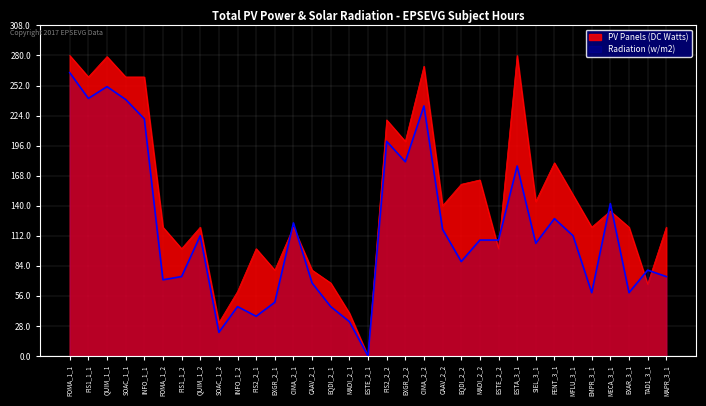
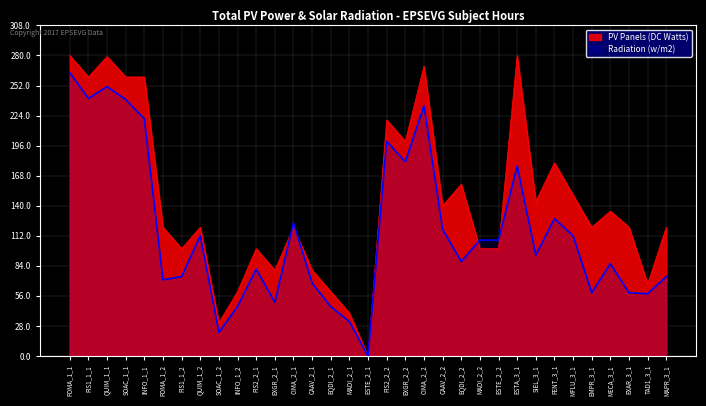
  {
    "PV Panels (DC Watts)": {
      "FOMA_1_1": 280,
      "FIS1_1_1": 260,
      "QUIM_1_1": 279,
      "SOAC_1_1": 260,
      "INFO_1_1": 260,
      "FOMA_1_2": 120,
      "FIS1_1_2": 100,
      "QUIM_1_2": 120,
      "SOAC_1_2": 31,
      "INFO_1_2": 60,
      "FIS2_2_1": 100,
      "EXGR_2_1": 80,
      "CIMA_2_1": 120,
      "CAAV_2_1": 80,
-     "EQDI_2_1": 68,
+     "EQDI_2_1": 60,
      "MADI_2_1": 40,
      "FIS2_2_2": 220,
      "EXGR_2_2": 200,
      "CIMA_2_2": 270,
      "CAAV_2_2": 140,
      "EQDI_2_2": 160,
-     "MADI_2_2": 164,
+     "MADI_2_2": 100,
      "ESTE_2_2": 100,
      "ESTA_3_1": 280,
      "SIEL_3_1": 144,
      "FENT_3_1": 180,
      "MFLU_3_1": 150,
      "EMPR_3_1": 120,
      "MECA_3_1": 135,
      "EXAR_3_1": 120,
      "TAD1_3_1": 67,
      "MAPR_3_1": 120
    },
    "Radiation (w/m2)": {
      "FOMA_1_1": 264,
      "FIS1_1_1": 240,
      "QUIM_1_1": 251,
      "SOAC_1_1": 239,
      "INFO_1_1": 221,
      "FOMA_1_2": 71,
      "FIS1_1_2": 74,
      "QUIM_1_2": 112,
      "SOAC_1_2": 22,
      "INFO_1_2": 46,
-     "FIS2_2_1": 37,
+     "FIS2_2_1": 81,
      "EXGR_2_1": 50,
      "CIMA_2_1": 124,
      "CAAV_2_1": 68,
      "EQDI_2_1": 46,
      "MADI_2_1": 32,
      "FIS2_2_2": 200,
      "EXGR_2_2": 181,
      "CIMA_2_2": 233,
      "CAAV_2_2": 118,
      "EQDI_2_2": 88,
      "MADI_2_2": 108,
      "ESTE_2_2": 108,
      "ESTA_3_1": 177,
-     "SIEL_3_1": 105,
+     "SIEL_3_1": 94,
      "FENT_3_1": 128,
      "MFLU_3_1": 112,
      "EMPR_3_1": 59,
-     "MECA_3_1": 142,
+     "MECA_3_1": 86,
      "EXAR_3_1": 59,
-     "TAD1_3_1": 80,
+     "TAD1_3_1": 58,
      "MAPR_3_1": 74
    }
  }
